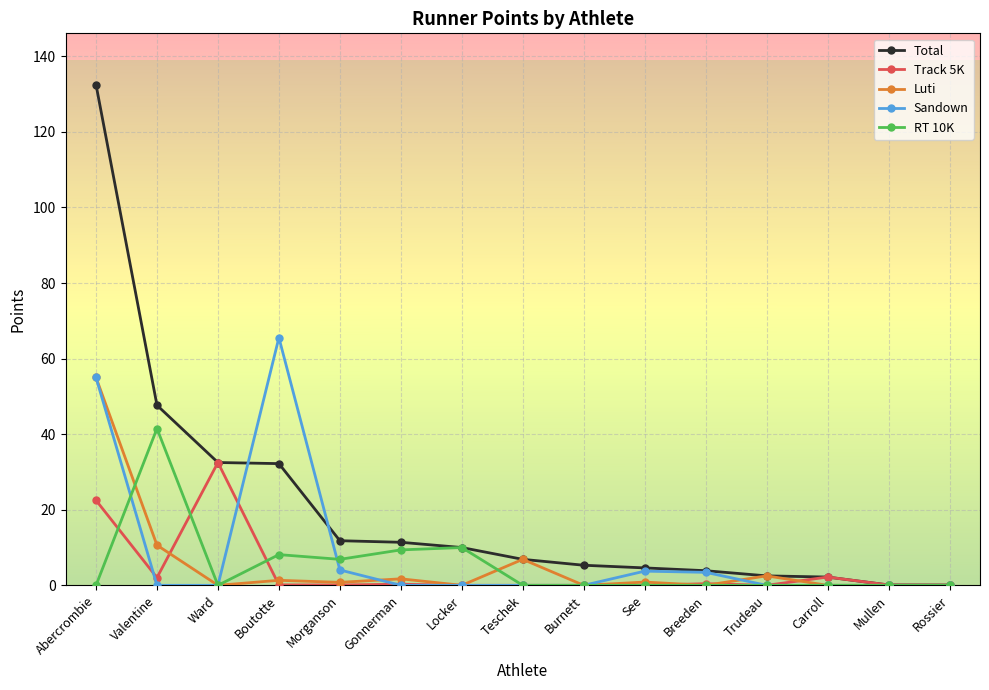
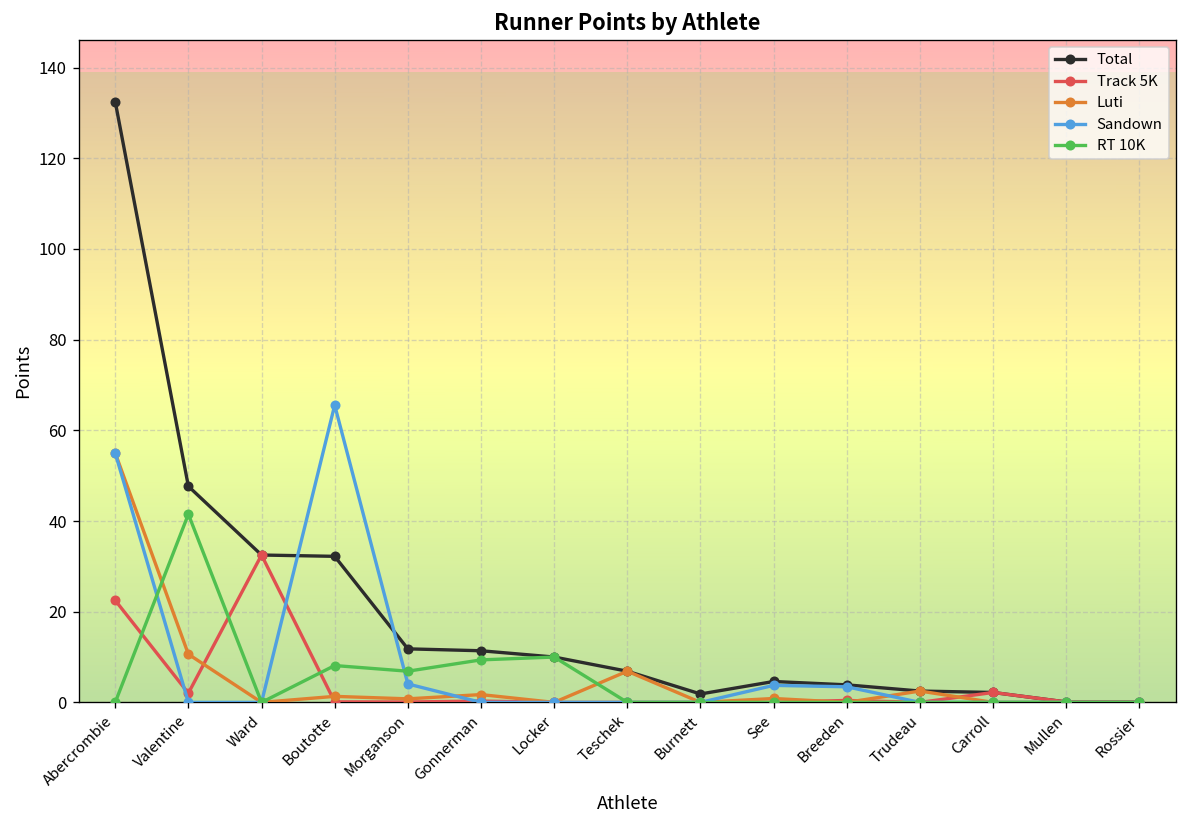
  {
    "Total": {
      "Abercrombie": 133,
      "Valentine": 48,
      "Boutotte": 32,
      "Morganson": 12,
      "Gonnerman": 11,
-     "Burnett": 5,
+     "Burnett": 2,
      "See": 5
    },
    "Sandown": {
      "Valentine": 0,
      "Boutotte": 66,
      "Morganson": 4,
      "See": 4
    },
    "RT 10K": {
      "Abercrombie": 0,
      "Valentine": 42,
      "Boutotte": 8,
      "Morganson": 7,
      "Gonnerman": 9
    }
  }
